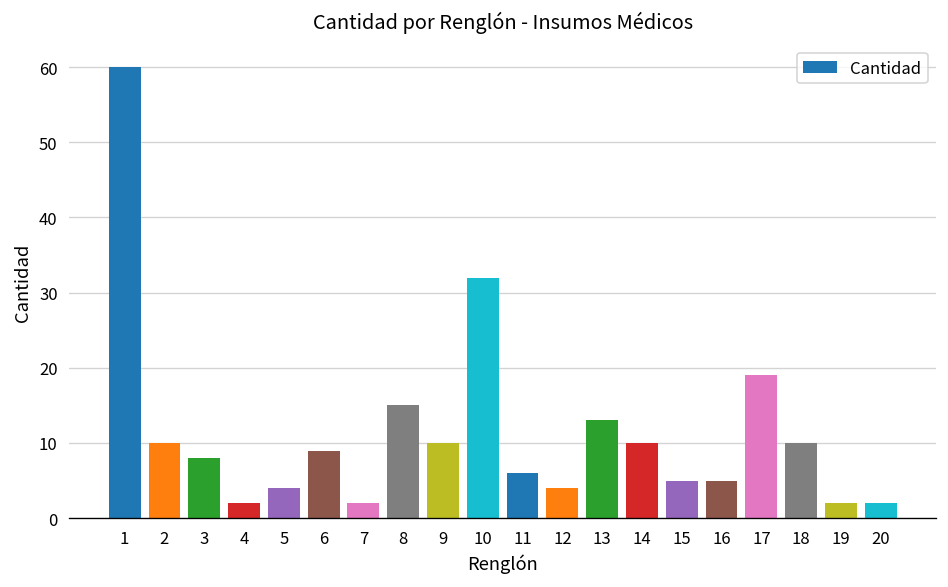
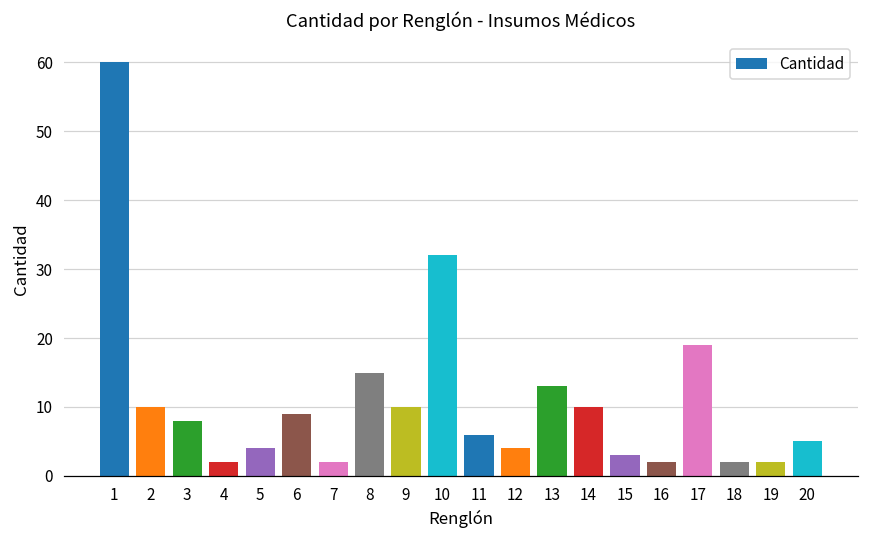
  {
    "1": 60,
    "2": 10,
    "3": 8,
    "4": 2,
    "5": 4,
    "6": 9,
    "7": 2,
    "8": 15,
    "9": 10,
    "10": 32,
    "11": 6,
    "12": 4,
    "13": 13,
    "14": 10,
-   "15": 5,
-   "16": 5,
+   "15": 3,
+   "16": 2,
    "17": 19,
-   "18": 10,
+   "18": 2,
    "19": 2,
-   "20": 2
+   "20": 5
  }
